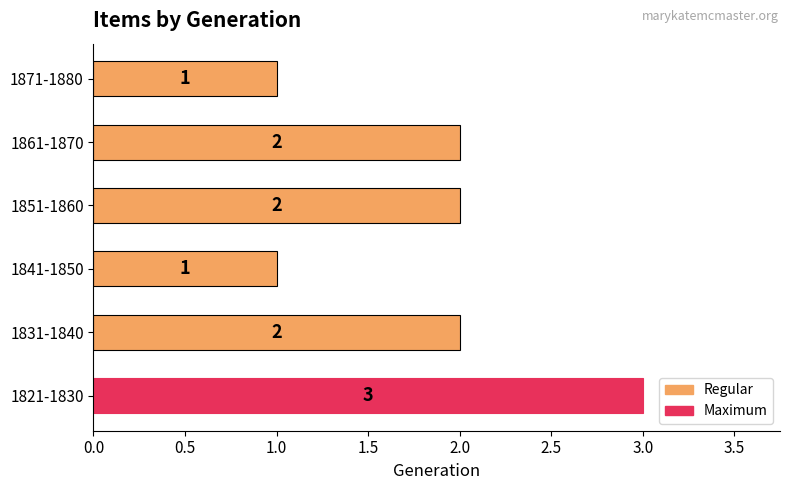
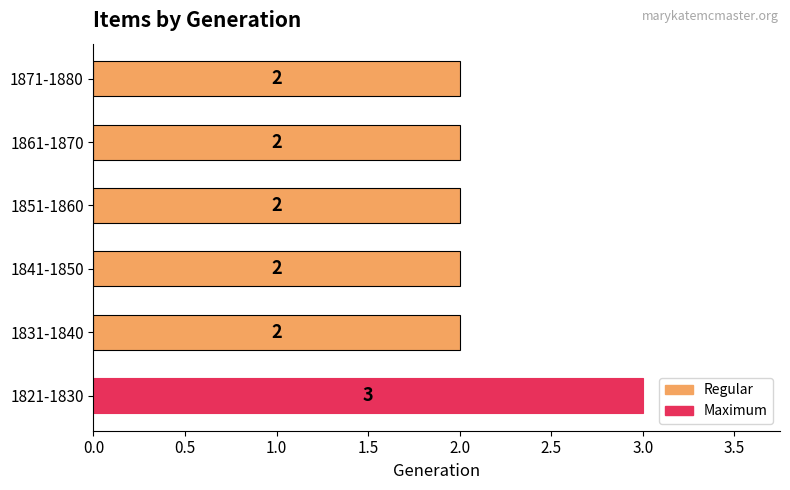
  {
-   "1871-1880": 1,
+   "1871-1880": 2,
    "1861-1870": 2,
    "1851-1860": 2,
-   "1841-1850": 1,
+   "1841-1850": 2,
    "1831-1840": 2,
    "1821-1830": 3
  }
